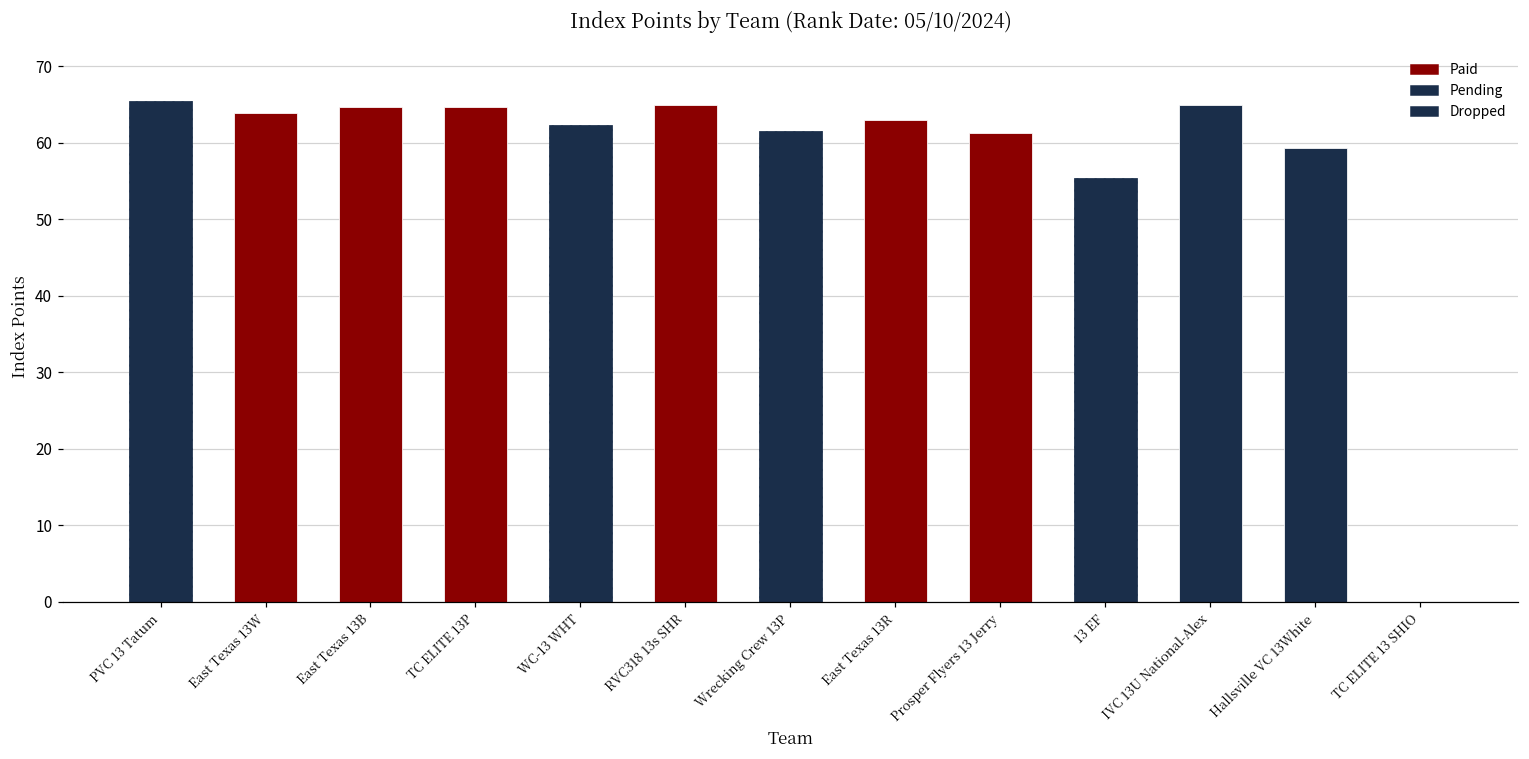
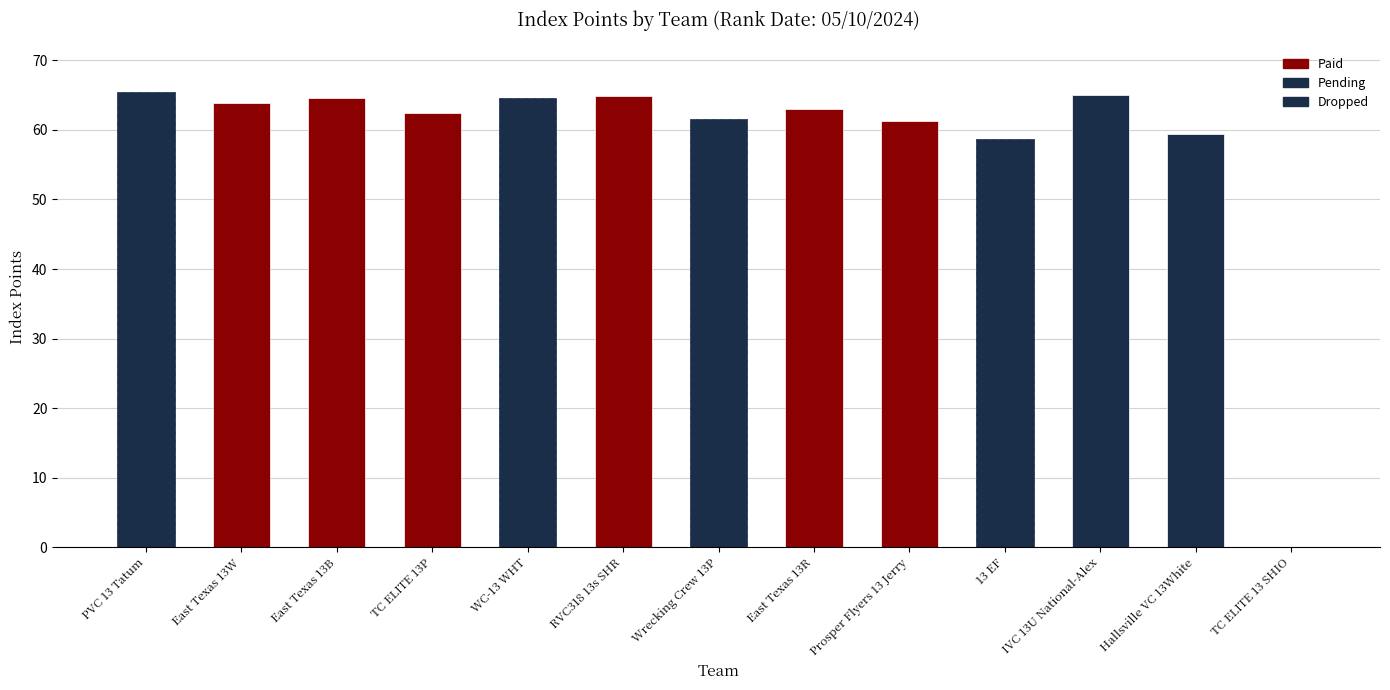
  {
    "PVC 13 Tatum": 65,
    "East Texas 13W": 64,
    "East Texas 13B": 65,
-   "TC ELITE 13P": 65,
-   "WC-13 WHT": 62,
+   "TC ELITE 13P": 62,
+   "WC-13 WHT": 65,
    "RVC318 13s SHR": 65,
    "Wrecking Crew 13P": 62,
    "East Texas 13R": 63,
    "Prosper Flyers 13 Jerry": 61,
-   "13 EF": 55,
+   "13 EF": 59,
    "IVC 13U National-Alex": 65,
    "Hallsville VC 13White": 59,
    "TC ELITE 13 SHIO": 0
  }
